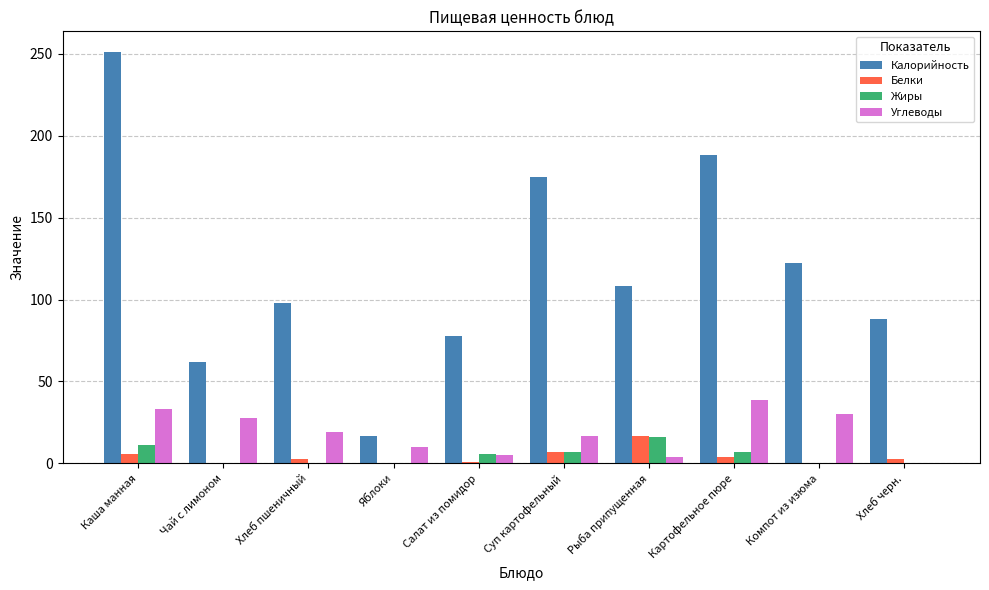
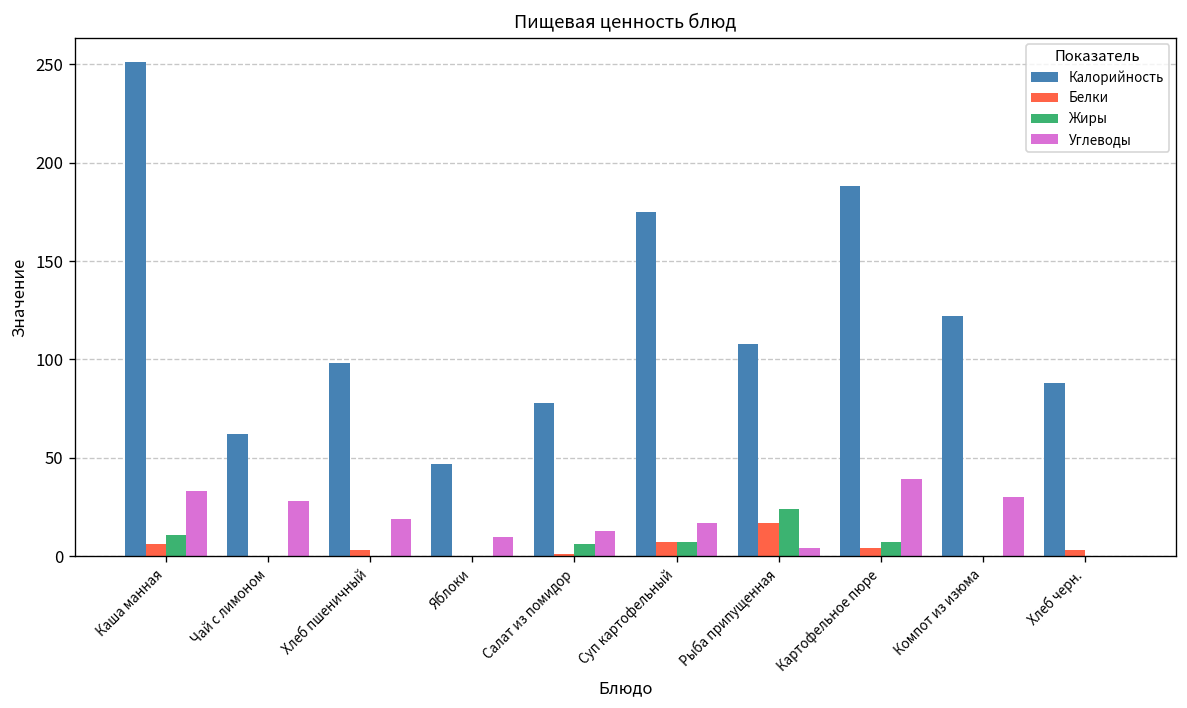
  {
    "Калорийность": {
      "Каша манная": 251,
      "Чай с лимоном": 62,
      "Хлеб пшеничный": 98,
-     "Яблоки": 17,
+     "Яблоки": 47,
      "Салат из помидор": 78,
      "Суп картофельный": 175,
      "Рыба припущенная": 108,
      "Картофельное пюре": 188,
      "Компот из изюма": 122,
      "Хлеб черн.": 88
    },
    "Белки": {
      "Каша манная": 6,
      "Чай с лимоном": 0,
      "Хлеб пшеничный": 3,
      "Яблоки": 0,
      "Суп картофельный": 7,
      "Рыба припущенная": 17,
      "Картофельное пюре": 4,
      "Компот из изюма": 0,
      "Хлеб черн.": 3
    },
    "Жиры": {
      "Каша манная": 11,
      "Чай с лимоном": 0,
      "Хлеб пшеничный": 0,
      "Яблоки": 0,
      "Салат из помидор": 6,
      "Суп картофельный": 7,
-     "Рыба припущенная": 16,
+     "Рыба припущенная": 24,
      "Картофельное пюре": 7,
      "Компот из изюма": 0,
      "Хлеб черн.": 0
    },
    "Углеводы": {
      "Каша манная": 33,
      "Чай с лимоном": 28,
      "Хлеб пшеничный": 19,
      "Яблоки": 10,
-     "Салат из помидор": 5,
+     "Салат из помидор": 13,
      "Суп картофельный": 17,
      "Рыба припущенная": 4,
      "Картофельное пюре": 39,
      "Компот из изюма": 30,
      "Хлеб черн.": 0
    }
  }
